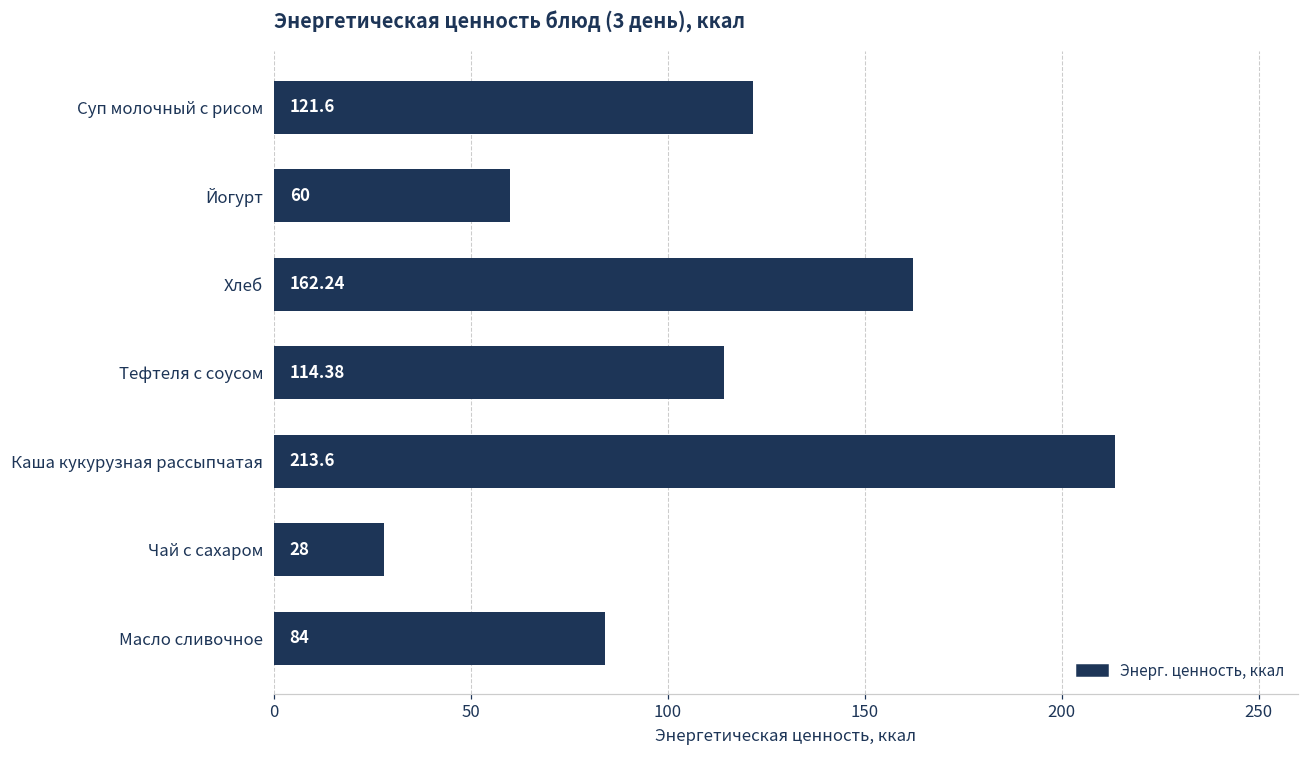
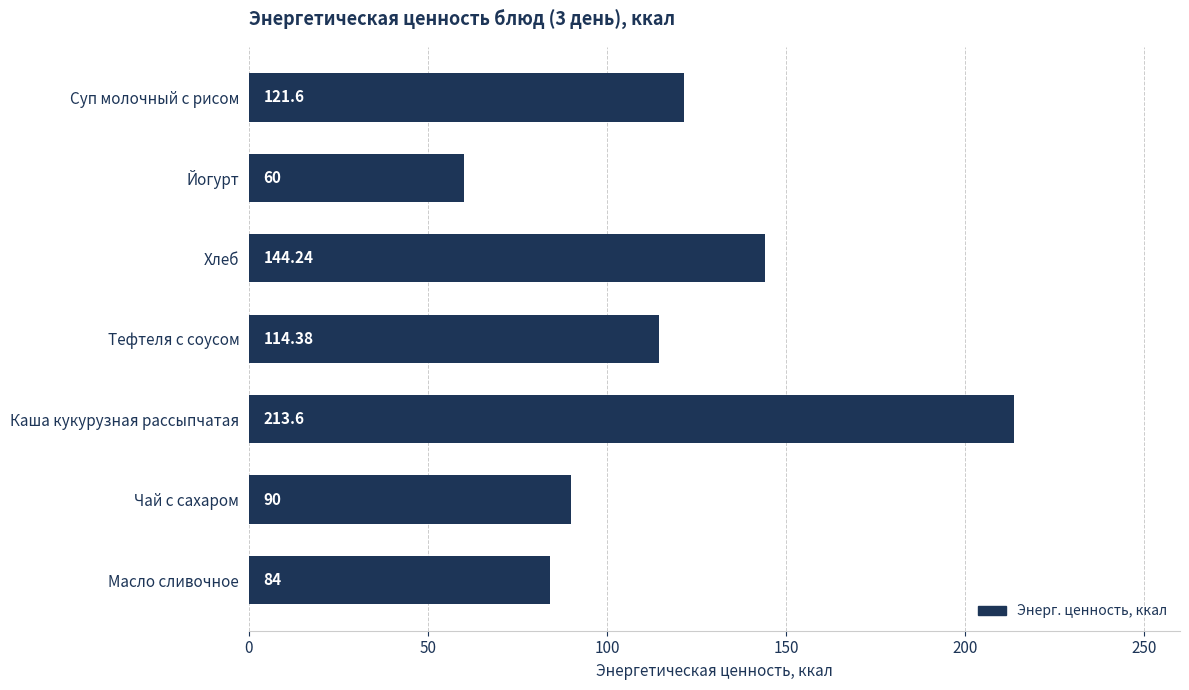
  {
    "Суп молочный с рисом": 121.6,
    "Йогурт": 60,
-   "Хлеб": 162.24,
+   "Хлеб": 144.24,
    "Тефтеля с соусом": 114.38,
    "Каша кукурузная рассыпчатая": 213.6,
-   "Чай с сахаром": 28,
+   "Чай с сахаром": 90,
    "Масло сливочное": 84
  }
